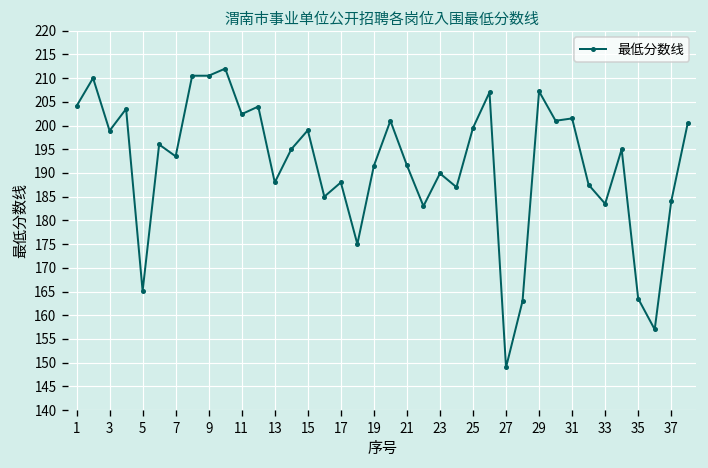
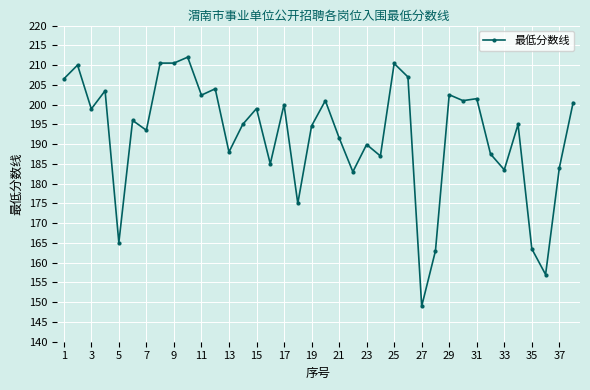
  {
-   "1": 204,
+   "1": 207,
    "3": 199,
    "5": 165,
    "7": 194,
    "9": 211,
    "11": 202,
    "13": 188,
    "15": 199,
-   "17": 188,
-   "19": 192,
+   "17": 200,
+   "19": 195,
    "21": 192,
    "23": 190,
-   "25": 200,
+   "25": 210,
    "27": 149,
-   "29": 207,
+   "29": 203,
    "31": 202,
    "33": 184,
    "35": 164,
    "37": 184
  }
